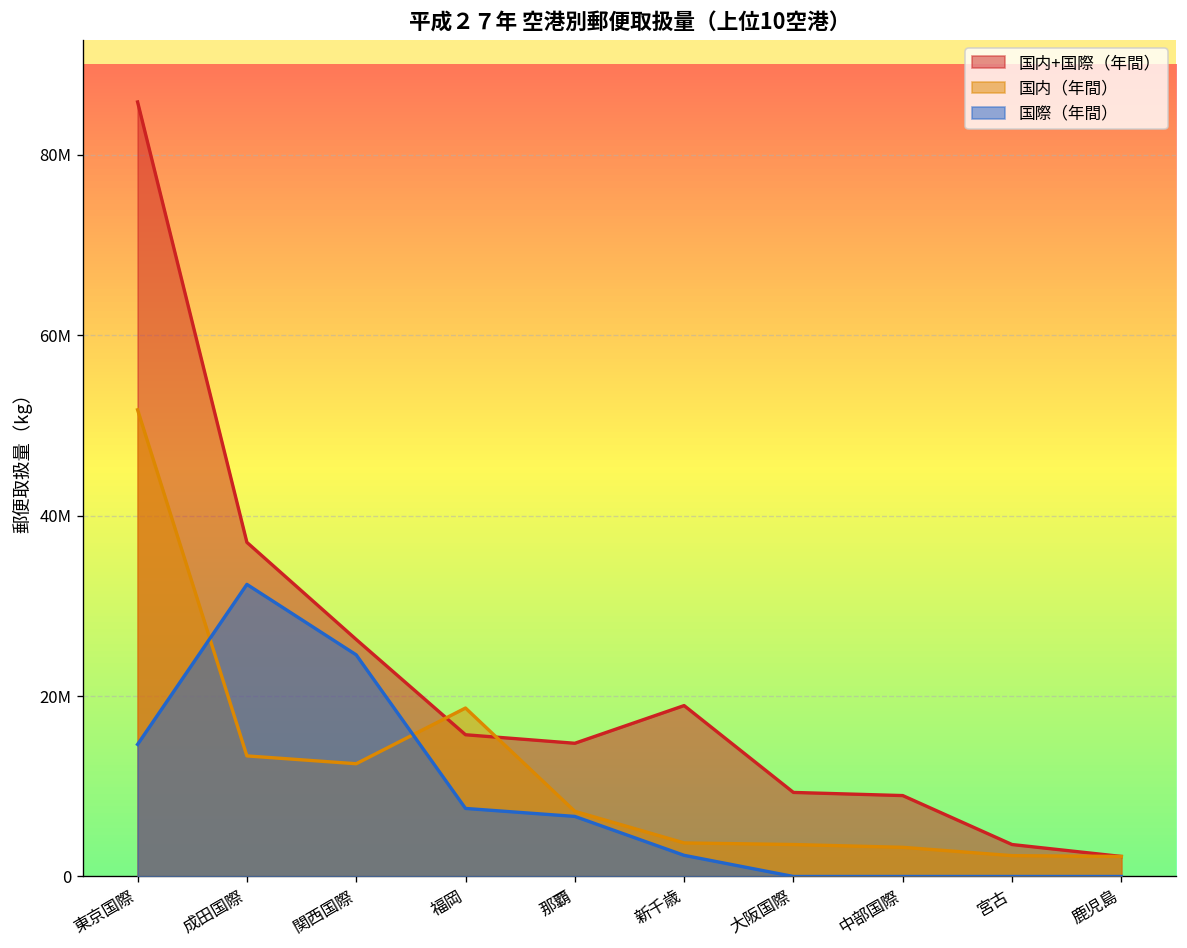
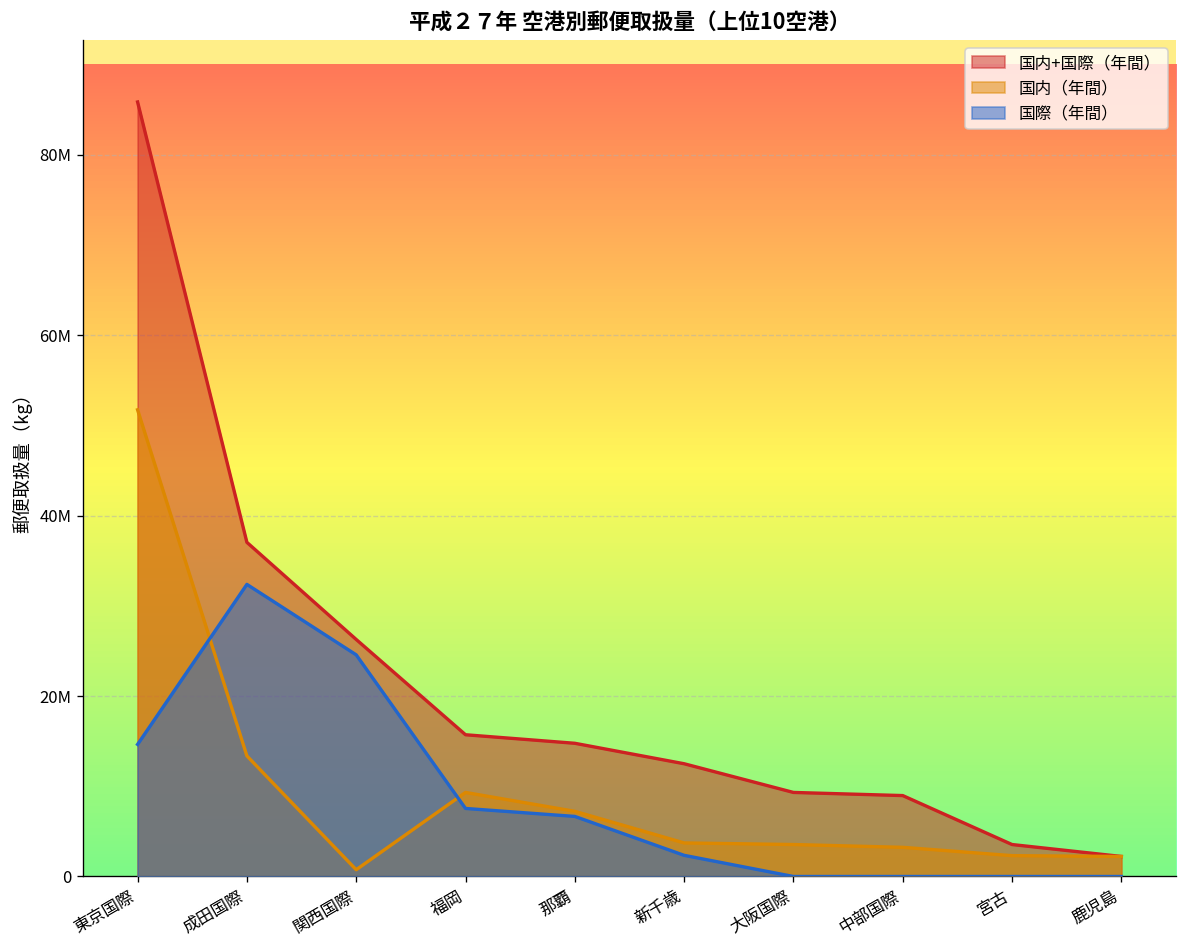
  {
    "国内+国際（年間）": {
      "東京国際": 86000000,
      "成田国際": 37000000,
      "関西国際": 26000000,
      "福岡": 16000000,
      "那覇": 15000000,
-     "新千歳": 19000000,
+     "新千歳": 12000000,
      "大阪国際": 9000000,
      "中部国際": 9000000,
      "宮古": 4000000
    },
    "国内（年間）": {
      "東京国際": 52000000,
      "成田国際": 13000000,
-     "関西国際": 12000000,
-     "福岡": 19000000,
+     "関西国際": 1000000,
+     "福岡": 9000000,
      "那覇": 7000000,
      "新千歳": 4000000,
      "大阪国際": 4000000,
      "中部国際": 3000000,
      "宮古": 2000000
    },
    "国際（年間）": {
      "東京国際": 15000000,
      "成田国際": 32000000,
      "関西国際": 25000000,
      "福岡": 8000000,
      "那覇": 7000000,
      "新千歳": 2000000,
      "大阪国際": 0,
      "中部国際": 0,
      "宮古": 0,
      "鹿児島": 0
    }
  }
